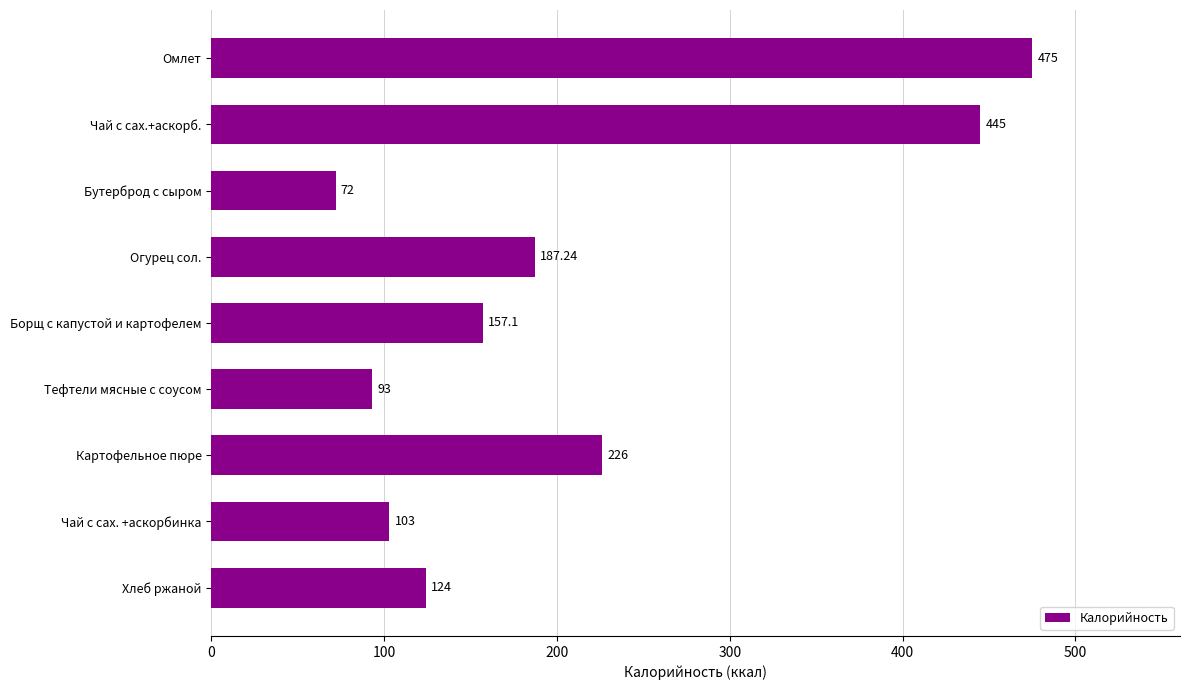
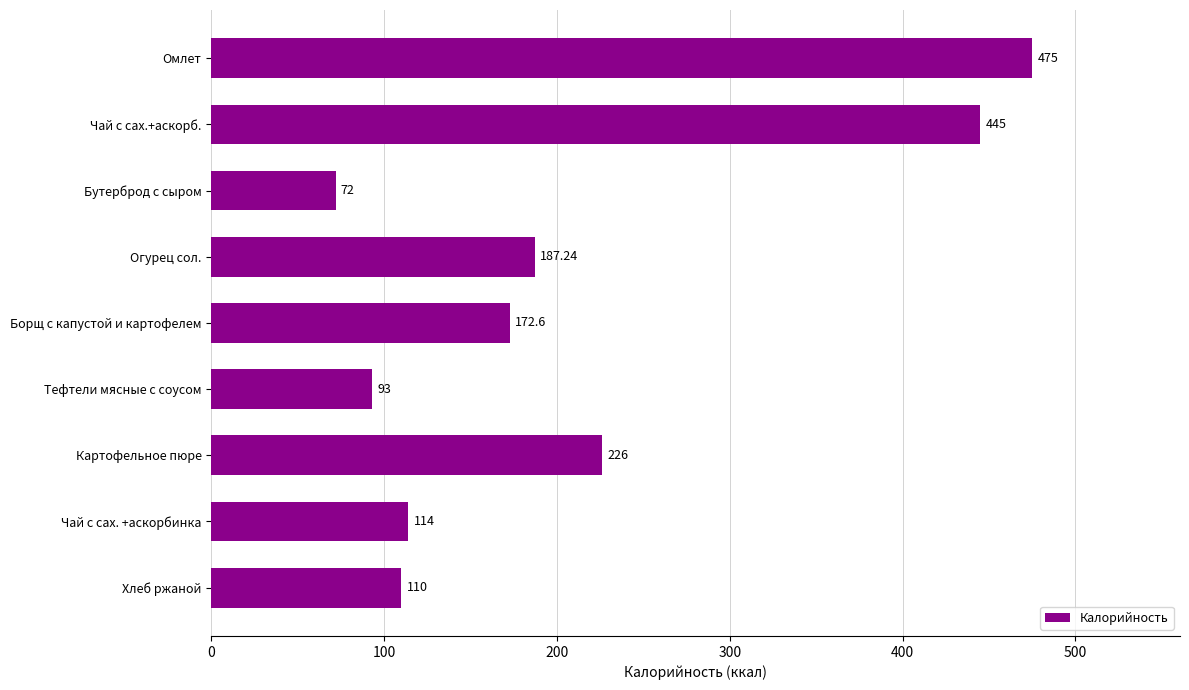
  {
    "Омлет": 475,
    "Чай с сах.+аскорб.": 445,
    "Бутерброд с сыром": 72,
    "Огурец сол.": 187.24,
-   "Борщ с капустой и картофелем": 157.1,
+   "Борщ с капустой и картофелем": 172.6,
    "Тефтели мясные с соусом": 93,
    "Картофельное пюре": 226,
-   "Чай с сах. +аскорбинка": 103,
-   "Хлеб ржаной": 124
+   "Чай с сах. +аскорбинка": 114,
+   "Хлеб ржаной": 110
  }
